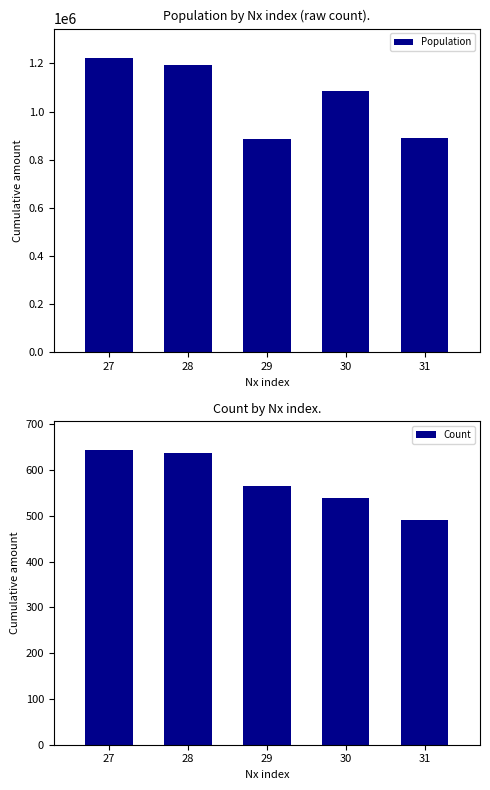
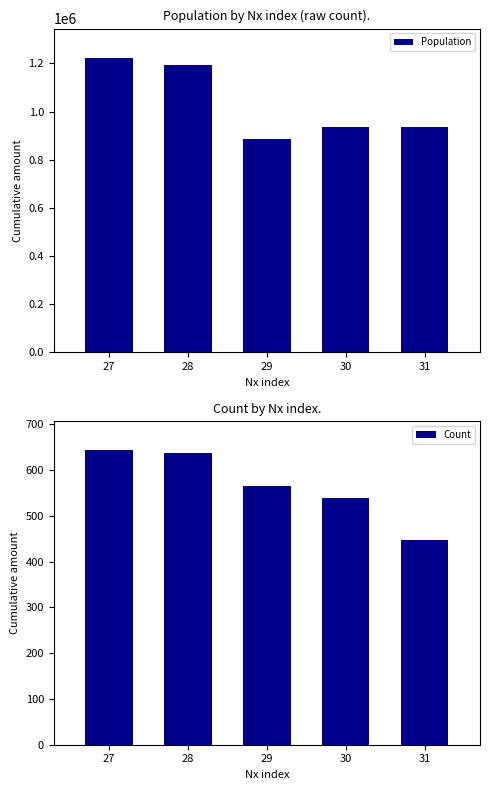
  {
    "Population by Nx index (raw count).": {
      "27": 1220000,
      "28": 1200000,
      "29": 880000,
-     "30": 1090000,
-     "31": 890000
+     "30": 940000,
+     "31": 940000
    },
    "Count by Nx index.": {
      "27": 640,
      "28": 640,
      "29": 570,
      "30": 540,
-     "31": 490
+     "31": 450
    }
  }
